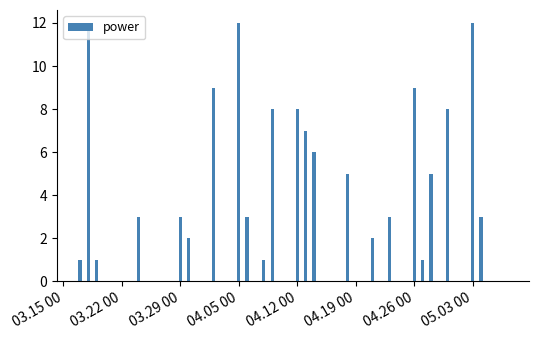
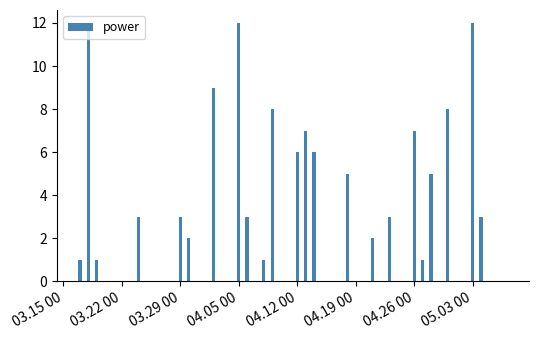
  {
    "03.29 00": 3,
    "04.05 00": 12,
-   "04.12 00": 8,
-   "04.26 00": 9,
+   "04.12 00": 6,
+   "04.26 00": 7,
    "05.03 00": 12
  }
